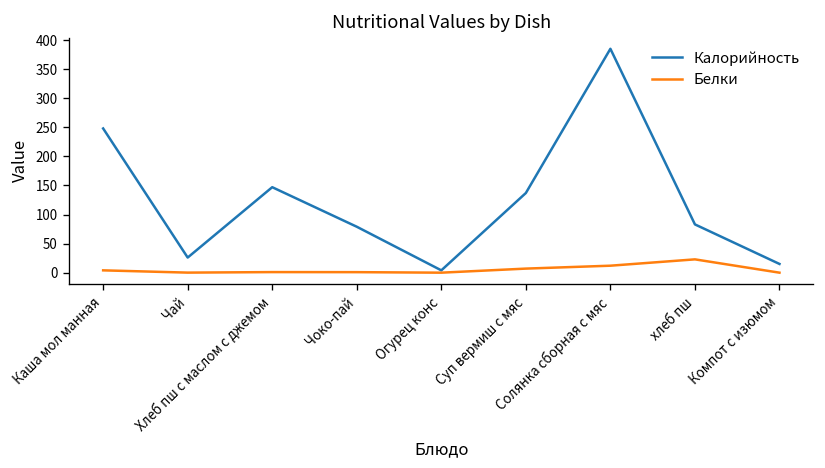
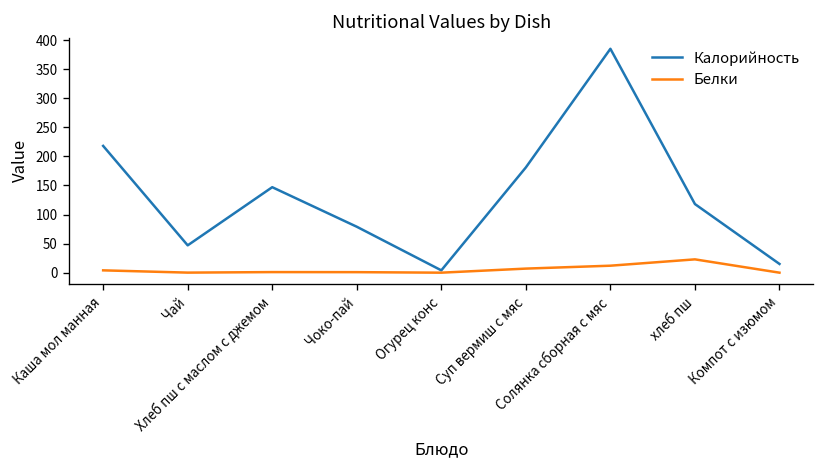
  {
    "Калорийность": {
-     "Каша мол манная": 250,
-     "Чай": 30,
+     "Каша мол манная": 220,
+     "Чай": 50,
      "Хлеб пш с маслом с джемом": 150,
      "Чоко-пай": 80,
-     "Суп вермиш с мяс": 140,
+     "Суп вермиш с мяс": 180,
      "Солянка сборная с мяс": 390,
-     "хлеб пш": 80,
+     "хлеб пш": 120,
      "Компот с изюмом": 20
    },
    "Белки": {
      "Каша мол манная": 0,
      "Чай": 0,
      "Хлеб пш с маслом с джемом": 0,
      "Чоко-пай": 0,
      "Суп вермиш с мяс": 10,
      "Солянка сборная с мяс": 10,
      "хлеб пш": 20,
      "Компот с изюмом": 0
    }
  }
